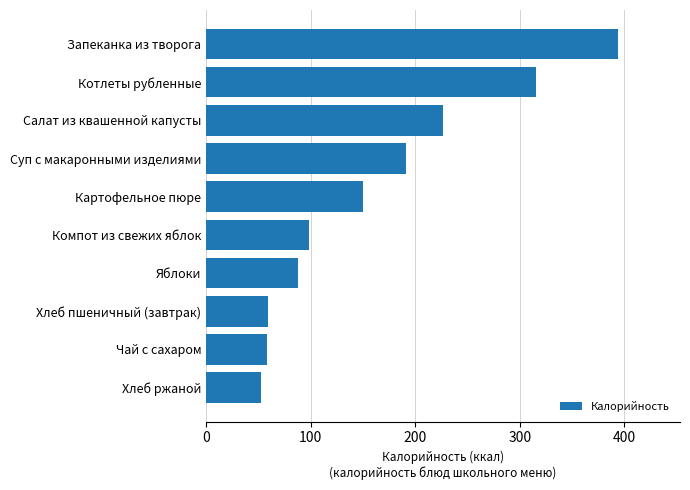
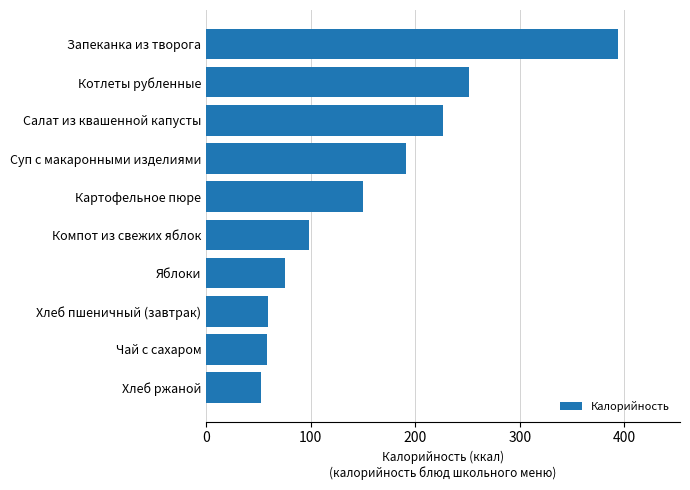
  {
    "Запеканка из творога": 394,
-   "Котлеты рубленные": 315,
+   "Котлеты рубленные": 251,
    "Салат из квашенной капусты": 226,
    "Суп с макаронными изделиями": 191,
    "Картофельное пюре": 150,
    "Компот из свежих яблок": 98,
-   "Яблоки": 88,
+   "Яблоки": 75,
    "Хлеб пшеничный (завтрак)": 59,
    "Чай с сахаром": 58,
    "Хлеб ржаной": 52
  }
